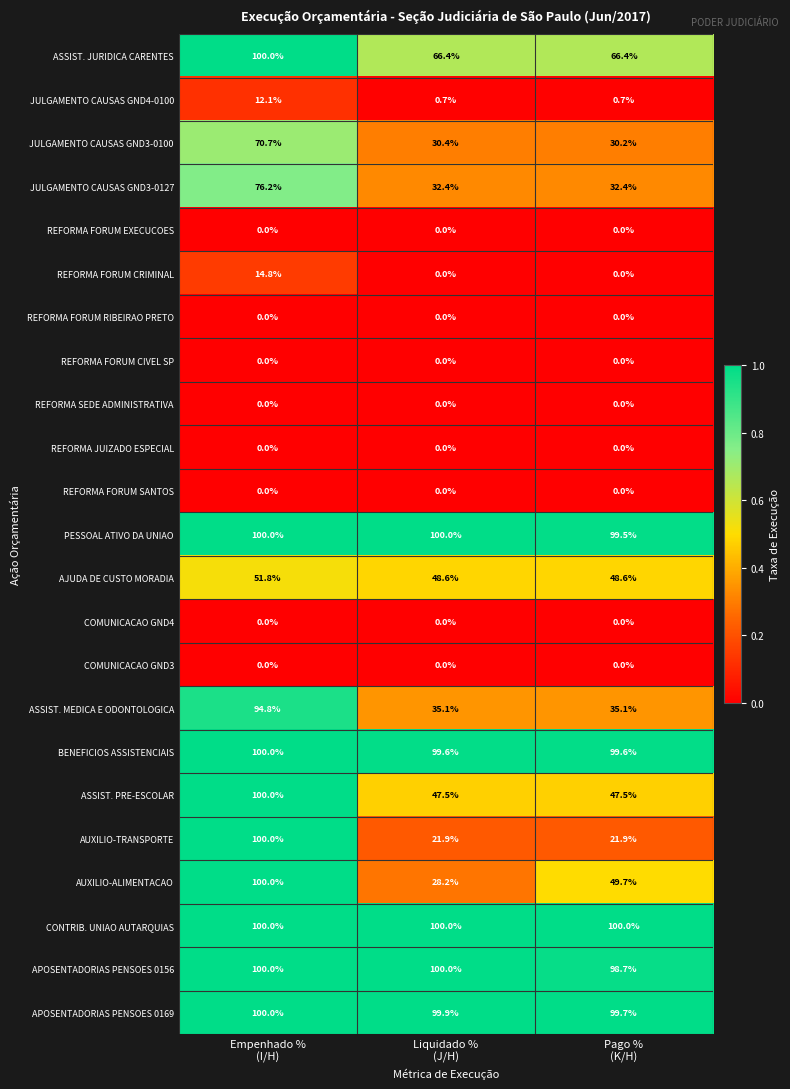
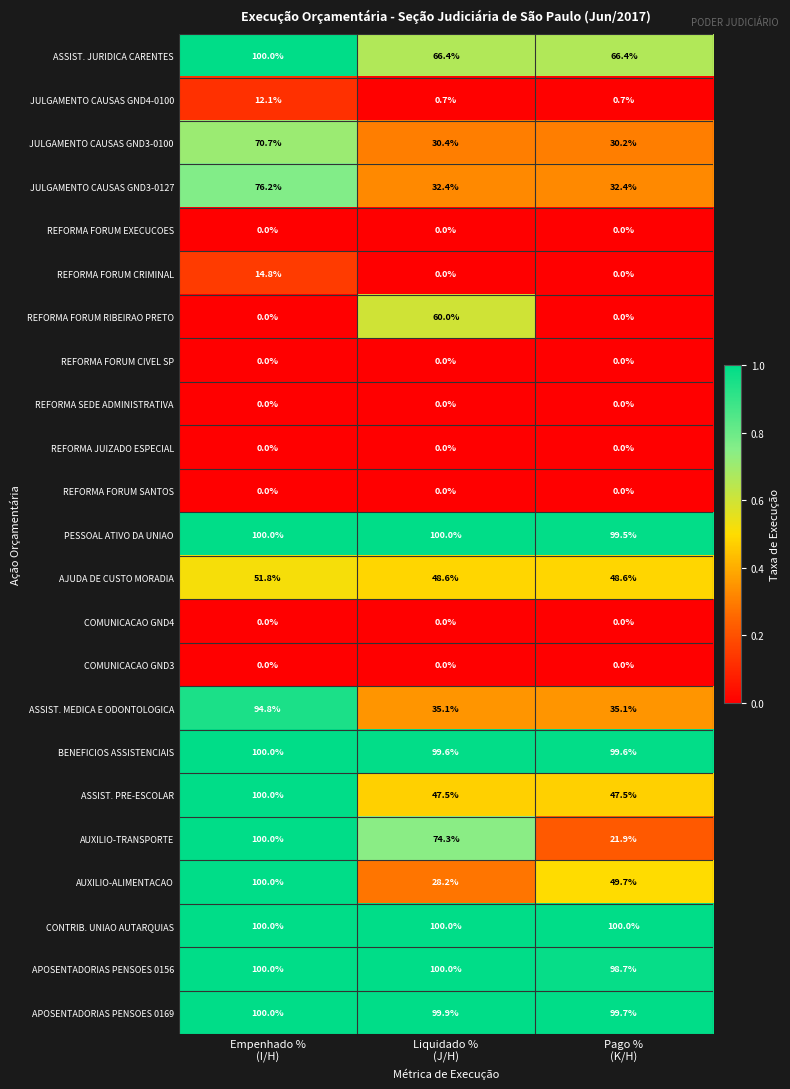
  {
    "ASSIST. JURIDICA CARENTES": {
      "Empenhado % (I/H)": "100.0%",
      "Liquidado % (J/H)": "66.4%",
      "Pago % (K/H)": "66.4%"
    },
    "JULGAMENTO CAUSAS GND4-0100": {
      "Empenhado % (I/H)": "12.1%",
      "Liquidado % (J/H)": "0.7%",
      "Pago % (K/H)": "0.7%"
    },
    "JULGAMENTO CAUSAS GND3-0100": {
      "Empenhado % (I/H)": "70.7%",
      "Liquidado % (J/H)": "30.4%",
      "Pago % (K/H)": "30.2%"
    },
    "JULGAMENTO CAUSAS GND3-0127": {
      "Empenhado % (I/H)": "76.2%",
      "Liquidado % (J/H)": "32.4%",
      "Pago % (K/H)": "32.4%"
    },
    "REFORMA FORUM EXECUCOES": {
      "Empenhado % (I/H)": "0.0%",
      "Liquidado % (J/H)": "0.0%",
      "Pago % (K/H)": "0.0%"
    },
    "REFORMA FORUM CRIMINAL": {
      "Empenhado % (I/H)": "14.8%",
      "Liquidado % (J/H)": "0.0%",
      "Pago % (K/H)": "0.0%"
    },
    "REFORMA FORUM RIBEIRAO PRETO": {
      "Empenhado % (I/H)": "0.0%",
-     "Liquidado % (J/H)": "0.0%",
+     "Liquidado % (J/H)": "60.0%",
      "Pago % (K/H)": "0.0%"
    },
    "REFORMA FORUM CIVEL SP": {
      "Empenhado % (I/H)": "0.0%",
      "Liquidado % (J/H)": "0.0%",
      "Pago % (K/H)": "0.0%"
    },
    "REFORMA SEDE ADMINISTRATIVA": {
      "Empenhado % (I/H)": "0.0%",
      "Liquidado % (J/H)": "0.0%",
      "Pago % (K/H)": "0.0%"
    },
    "REFORMA JUIZADO ESPECIAL": {
      "Empenhado % (I/H)": "0.0%",
      "Liquidado % (J/H)": "0.0%",
      "Pago % (K/H)": "0.0%"
    },
    "REFORMA FORUM SANTOS": {
      "Empenhado % (I/H)": "0.0%",
      "Liquidado % (J/H)": "0.0%",
      "Pago % (K/H)": "0.0%"
    },
    "PESSOAL ATIVO DA UNIAO": {
      "Empenhado % (I/H)": "100.0%",
      "Liquidado % (J/H)": "100.0%",
      "Pago % (K/H)": "99.5%"
    },
    "AJUDA DE CUSTO MORADIA": {
      "Empenhado % (I/H)": "51.8%",
      "Liquidado % (J/H)": "48.6%",
      "Pago % (K/H)": "48.6%"
    },
    "COMUNICACAO GND4": {
      "Empenhado % (I/H)": "0.0%",
      "Liquidado % (J/H)": "0.0%",
      "Pago % (K/H)": "0.0%"
    },
    "COMUNICACAO GND3": {
      "Empenhado % (I/H)": "0.0%",
      "Liquidado % (J/H)": "0.0%",
      "Pago % (K/H)": "0.0%"
    },
    "ASSIST. MEDICA E ODONTOLOGICA": {
      "Empenhado % (I/H)": "94.8%",
      "Liquidado % (J/H)": "35.1%",
      "Pago % (K/H)": "35.1%"
    },
    "BENEFICIOS ASSISTENCIAIS": {
      "Empenhado % (I/H)": "100.0%",
      "Liquidado % (J/H)": "99.6%",
      "Pago % (K/H)": "99.6%"
    },
    "ASSIST. PRE-ESCOLAR": {
      "Empenhado % (I/H)": "100.0%",
      "Liquidado % (J/H)": "47.5%",
      "Pago % (K/H)": "47.5%"
    },
    "AUXILIO-TRANSPORTE": {
      "Empenhado % (I/H)": "100.0%",
-     "Liquidado % (J/H)": "21.9%",
+     "Liquidado % (J/H)": "74.3%",
      "Pago % (K/H)": "21.9%"
    },
    "AUXILIO-ALIMENTACAO": {
      "Empenhado % (I/H)": "100.0%",
      "Liquidado % (J/H)": "28.2%",
      "Pago % (K/H)": "49.7%"
    },
    "CONTRIB. UNIAO AUTARQUIAS": {
      "Empenhado % (I/H)": "100.0%",
      "Liquidado % (J/H)": "100.0%",
      "Pago % (K/H)": "100.0%"
    },
    "APOSENTADORIAS PENSOES 0156": {
      "Empenhado % (I/H)": "100.0%",
      "Liquidado % (J/H)": "100.0%",
      "Pago % (K/H)": "98.7%"
    },
    "APOSENTADORIAS PENSOES 0169": {
      "Empenhado % (I/H)": "100.0%",
      "Liquidado % (J/H)": "99.9%",
      "Pago % (K/H)": "99.7%"
    }
  }
